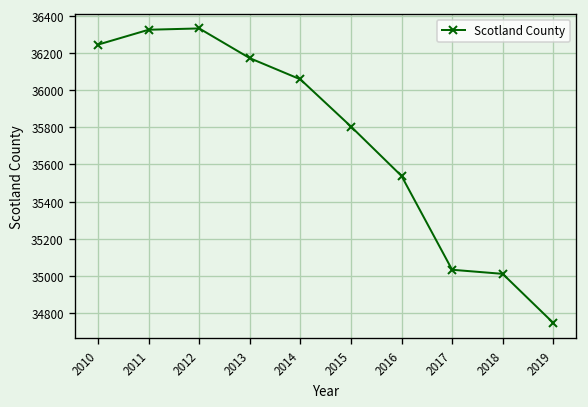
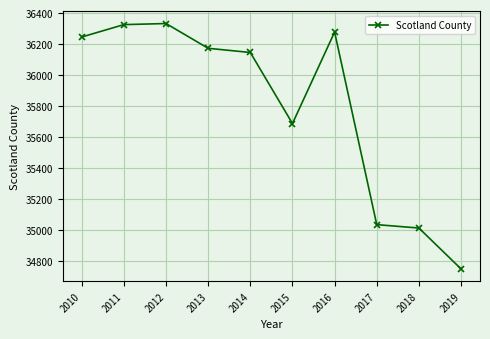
  {
    "2010": 36250,
    "2011": 36330,
    "2012": 36330,
    "2013": 36170,
-   "2014": 36060,
-   "2015": 35800,
-   "2016": 35540,
+   "2014": 36150,
+   "2015": 35690,
+   "2016": 36280,
    "2017": 35030,
    "2018": 35010,
    "2019": 34750
  }
